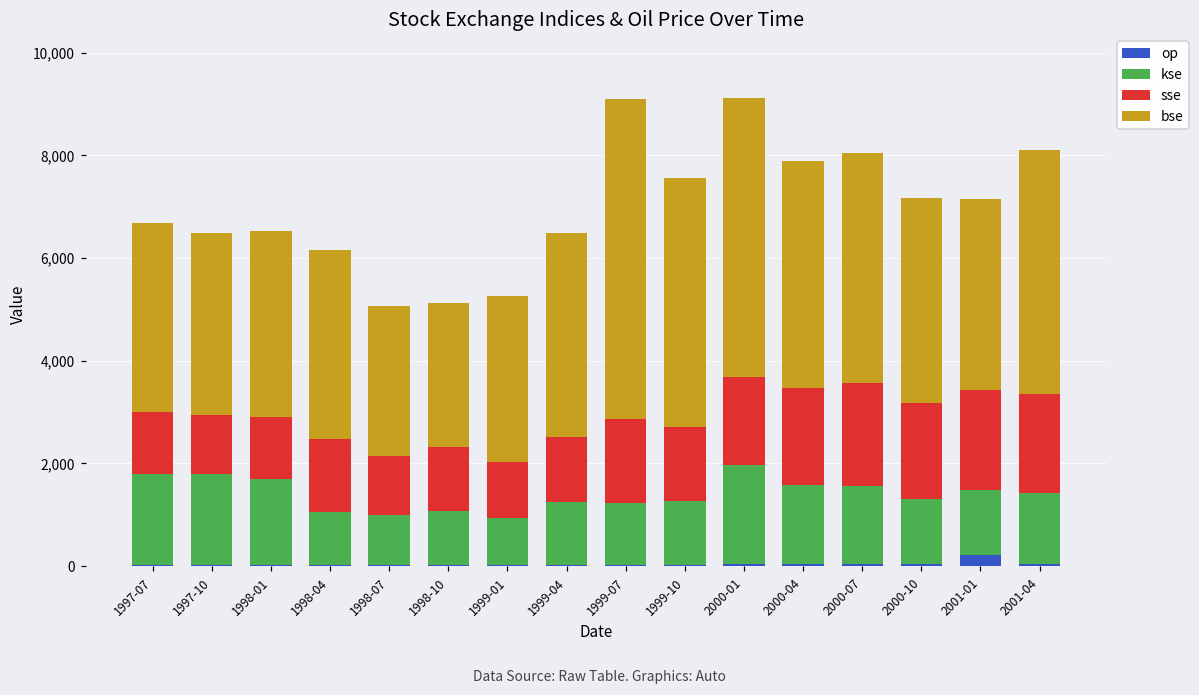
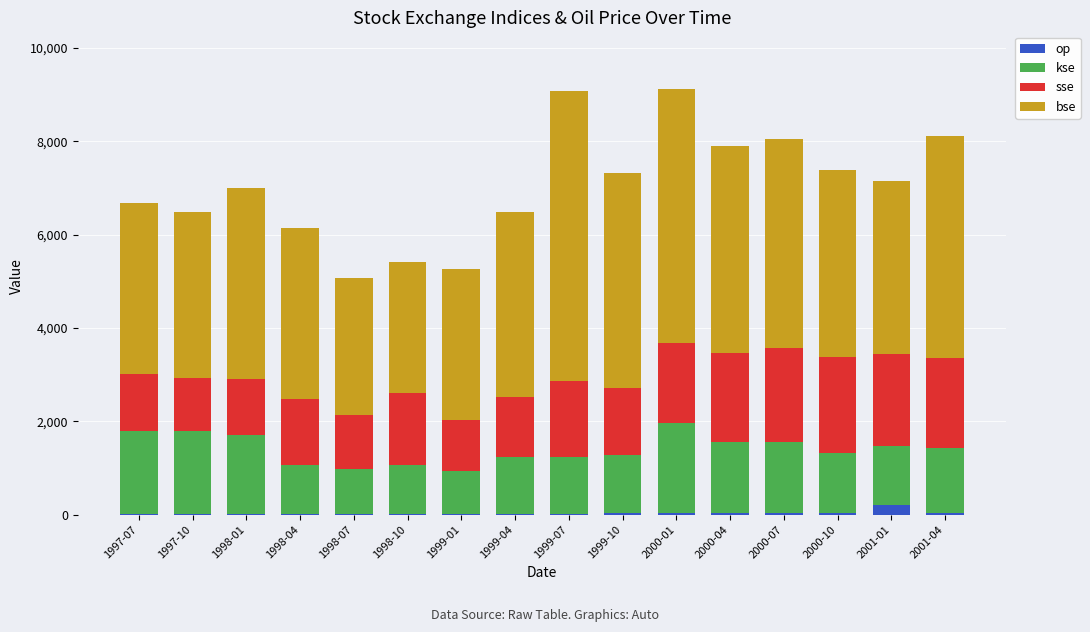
  {
    "op": {
      "2001-01": "200"
    },
    "kse": {
      "1997-07": "1,800",
      "1997-10": "1,800",
      "1998-01": "1,700",
      "1998-04": "1,000",
      "1998-07": "1,000",
      "1998-10": "1,100",
      "1999-01": "900",
      "1999-04": "1,200",
      "1999-07": "1,200",
      "1999-10": "1,200",
      "2000-01": "1,900",
      "2000-04": "1,500",
      "2000-07": "1,500",
      "2000-10": "1,300",
      "2001-01": "1,300",
      "2001-04": "1,400"
    },
    "sse": {
      "1997-07": "1,200",
      "1997-10": "1,100",
      "1998-01": "1,200",
      "1998-04": "1,400",
      "1998-07": "1,200",
-     "1998-10": "1,200",
+     "1998-10": "1,500",
      "1999-01": "1,100",
      "1999-04": "1,300",
      "1999-07": "1,600",
      "1999-10": "1,400",
      "2000-01": "1,700",
      "2000-04": "1,900",
      "2000-07": "2,000",
-     "2000-10": "1,900",
+     "2000-10": "2,100",
      "2001-01": "2,000",
      "2001-04": "1,900"
    },
    "bse": {
      "1997-07": "3,700",
      "1997-10": "3,600",
-     "1998-01": "3,600",
+     "1998-01": "4,100",
      "1998-04": "3,700",
      "1998-07": "2,900",
      "1998-10": "2,800",
      "1999-01": "3,200",
      "1999-04": "4,000",
      "1999-07": "6,200",
-     "1999-10": "4,900",
+     "1999-10": "4,600",
      "2000-01": "5,400",
      "2000-04": "4,400",
      "2000-07": "4,500",
      "2000-10": "4,000",
      "2001-01": "3,700",
      "2001-04": "4,700"
    }
  }
